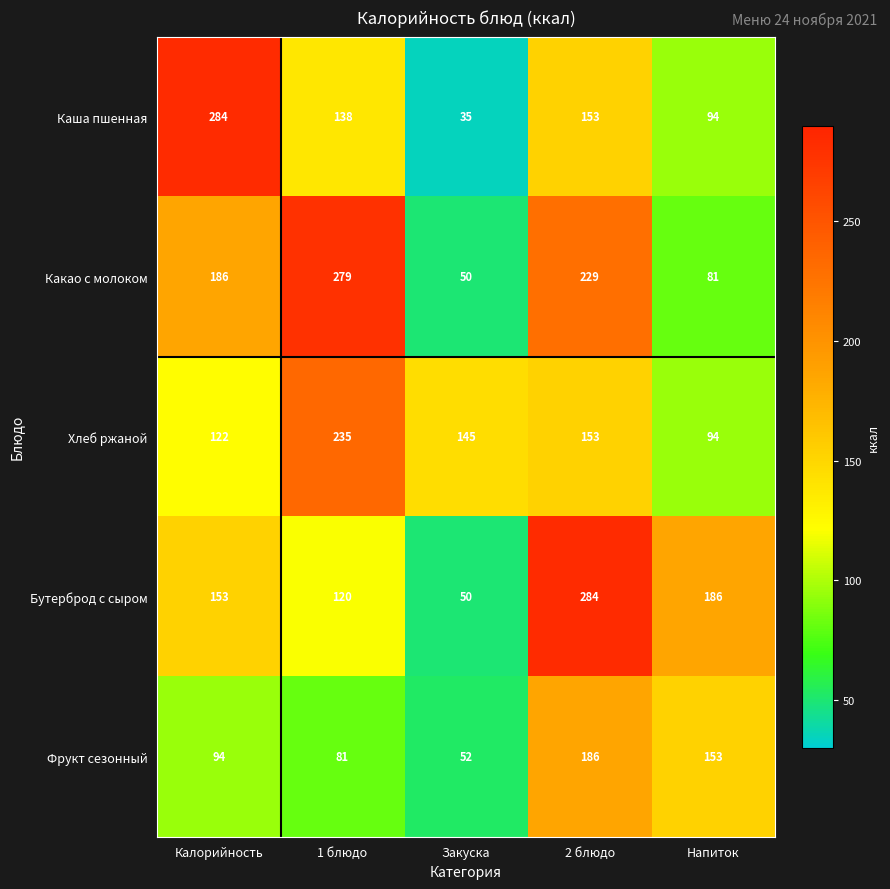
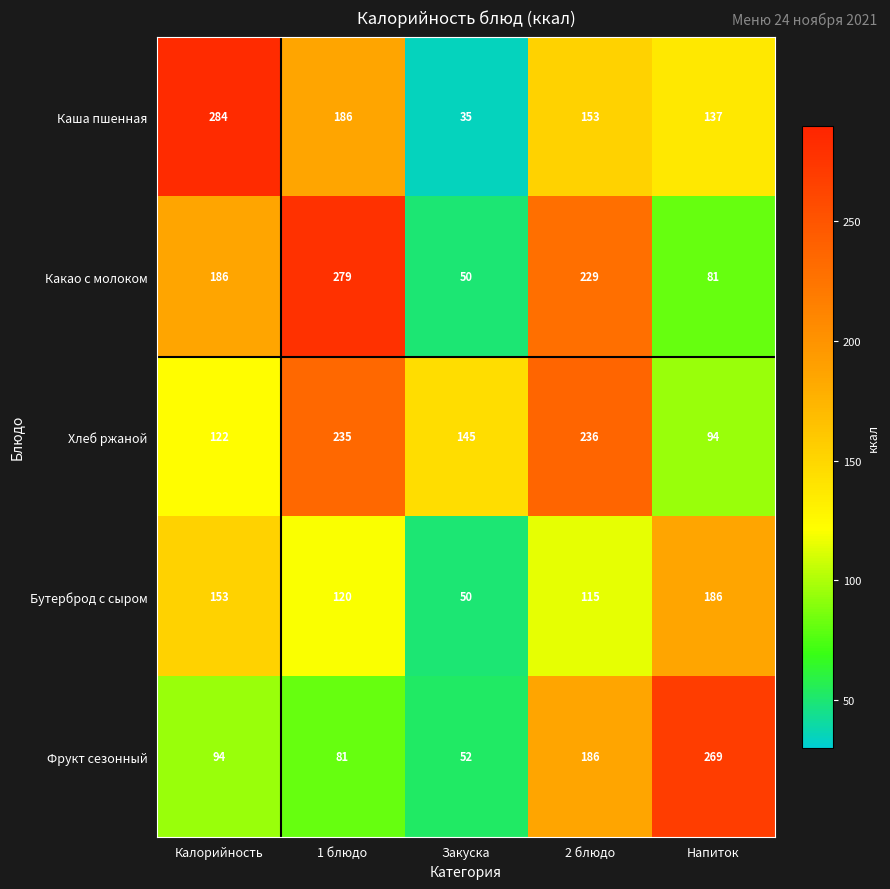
  {
    "Каша пшенная": {
      "Калорийность": 284,
-     "1 блюдо": 138,
+     "1 блюдо": 186,
      "Закуска": 35,
      "2 блюдо": 153,
-     "Напиток": 94
+     "Напиток": 137
    },
    "Какао с молоком": {
      "Калорийность": 186,
      "1 блюдо": 279,
      "Закуска": 50,
      "2 блюдо": 229,
      "Напиток": 81
    },
    "Хлеб ржаной": {
      "Калорийность": 122,
      "1 блюдо": 235,
      "Закуска": 145,
-     "2 блюдо": 153,
+     "2 блюдо": 236,
      "Напиток": 94
    },
    "Бутерброд с сыром": {
      "Калорийность": 153,
      "1 блюдо": 120,
      "Закуска": 50,
-     "2 блюдо": 284,
+     "2 блюдо": 115,
      "Напиток": 186
    },
    "Фрукт сезонный": {
      "Калорийность": 94,
      "1 блюдо": 81,
      "Закуска": 52,
      "2 блюдо": 186,
-     "Напиток": 153
+     "Напиток": 269
    }
  }
